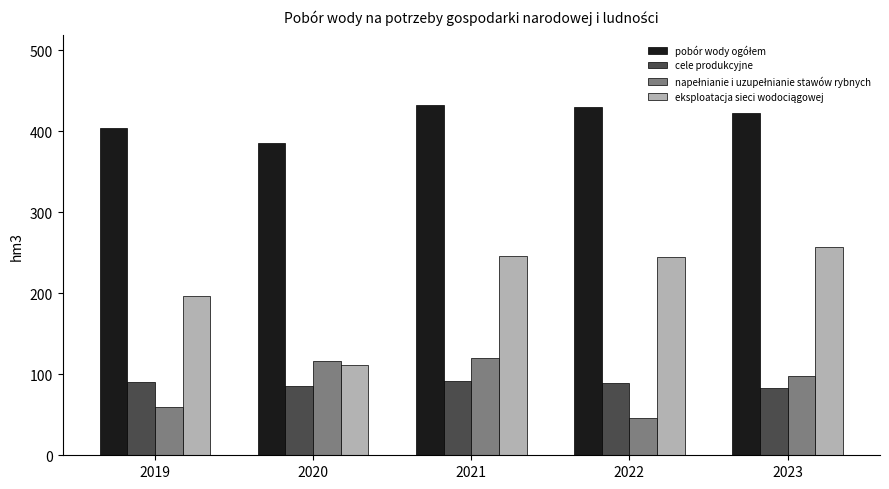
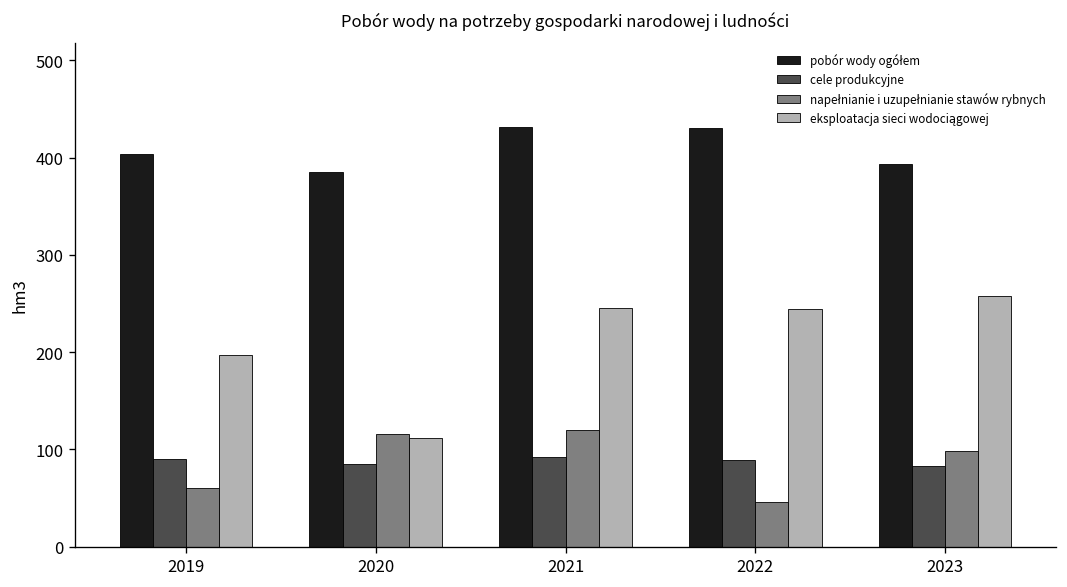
  {
    "pobór wody ogółem": {
      "2019": 400,
      "2020": 390,
      "2021": 430,
      "2022": 430,
-     "2023": 420
+     "2023": 390
    },
    "cele produkcyjne": {
      "2019": 90,
      "2020": 90,
      "2021": 90,
      "2022": 90,
      "2023": 80
    },
    "napełnianie i uzupełnianie stawów rybnych": {
      "2019": 60,
      "2020": 120,
      "2021": 120,
      "2022": 50,
      "2023": 100
    },
    "eksploatacja sieci wodociągowej": {
      "2019": 200,
      "2020": 110,
      "2021": 250,
      "2022": 240,
      "2023": 260
    }
  }
